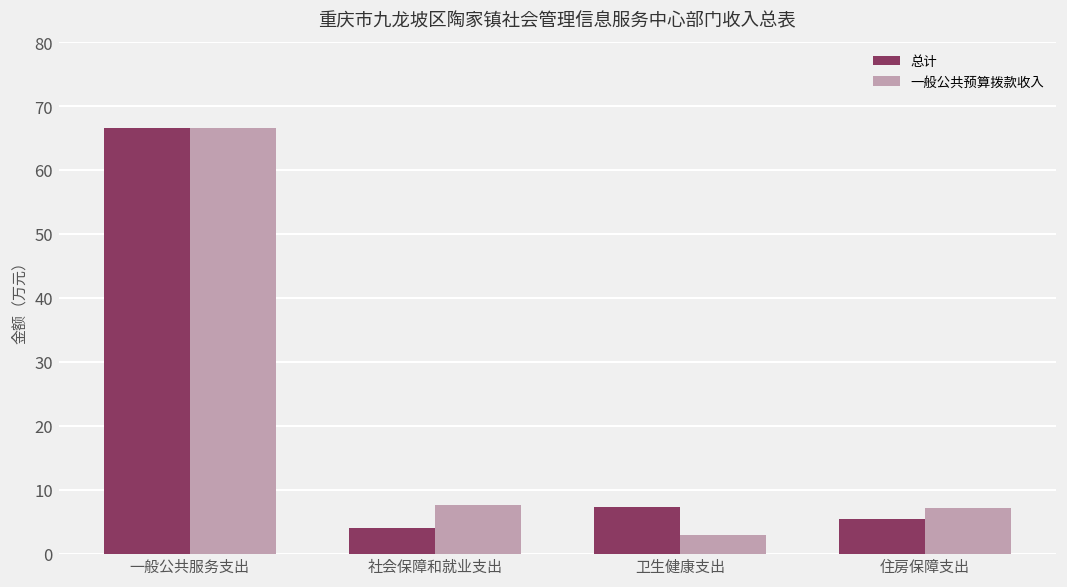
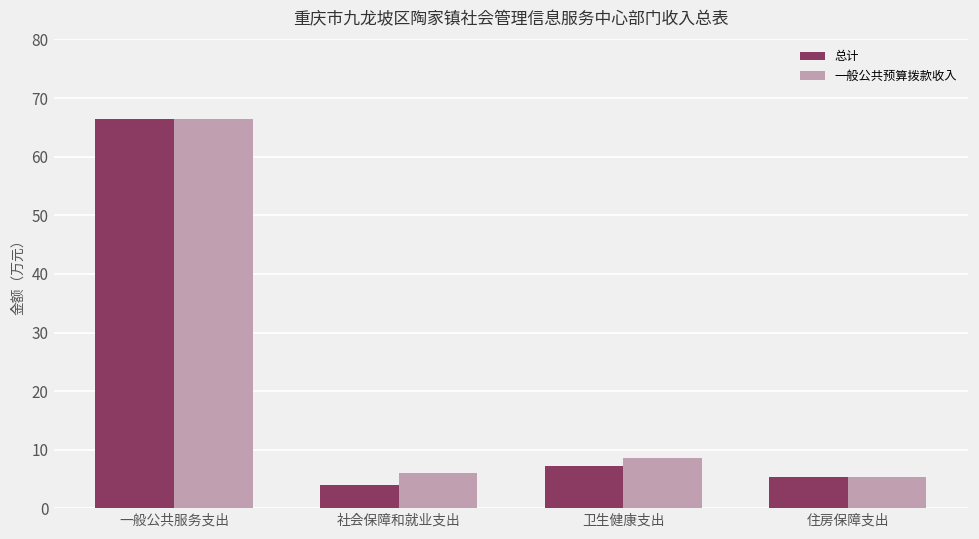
  {
    "总计": {
      "一般公共服务支出": 67,
      "社会保障和就业支出": 4,
      "卫生健康支出": 7,
      "住房保障支出": 5
    },
    "一般公共预算拨款收入": {
      "一般公共服务支出": 67,
-     "社会保障和就业支出": 8,
-     "卫生健康支出": 3,
-     "住房保障支出": 7
+     "社会保障和就业支出": 6,
+     "卫生健康支出": 9,
+     "住房保障支出": 5
    }
  }
